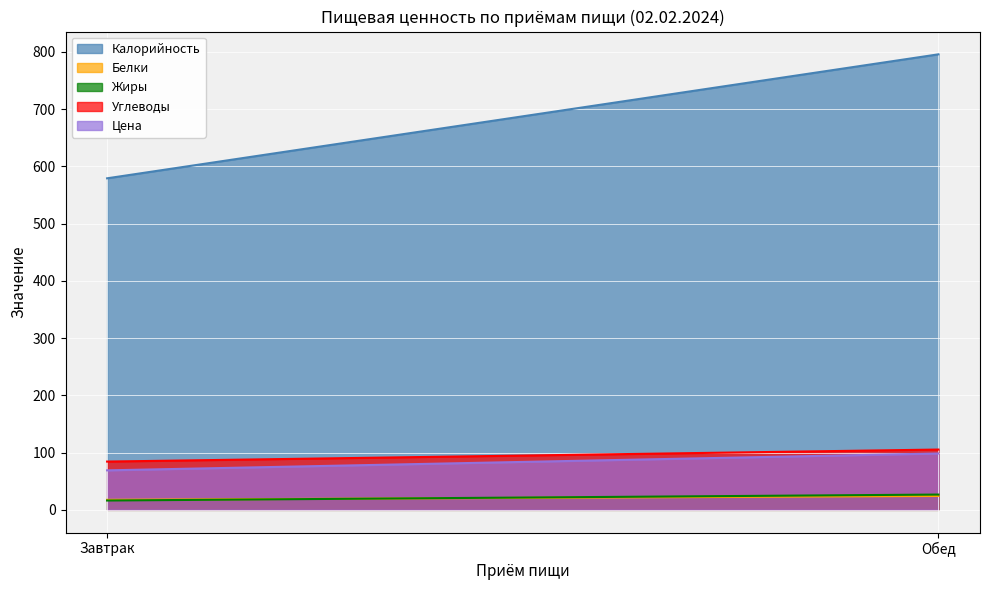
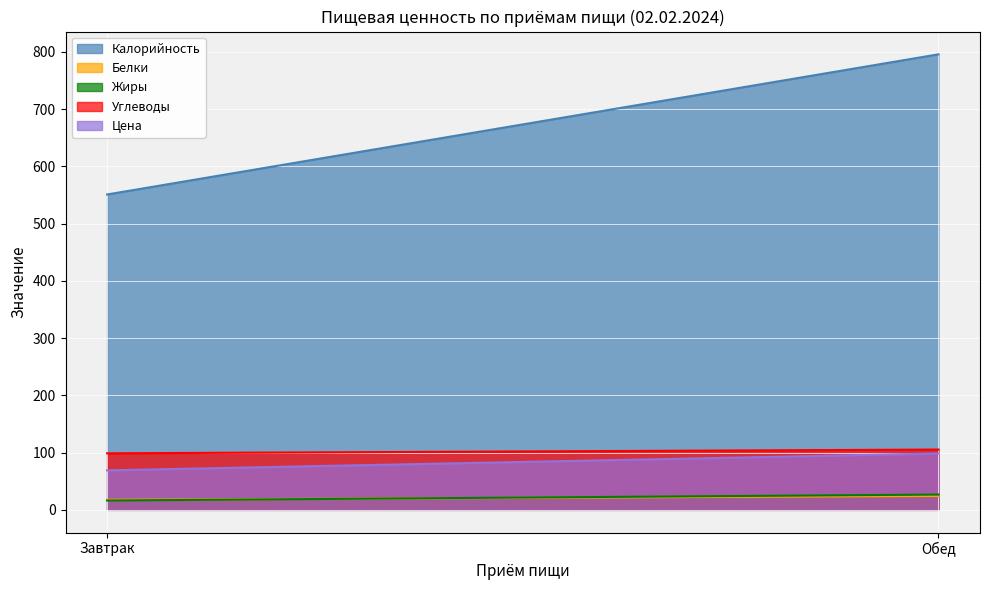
  {
    "Калорийность": {
-     "Завтрак": 580,
+     "Завтрак": 550,
      "Обед": 800
    },
    "Углеводы": {
-     "Завтрак": 80,
+     "Завтрак": 100,
      "Обед": 110
    },
    "Цена": {
      "Завтрак": 70,
      "Обед": 100
    }
  }
